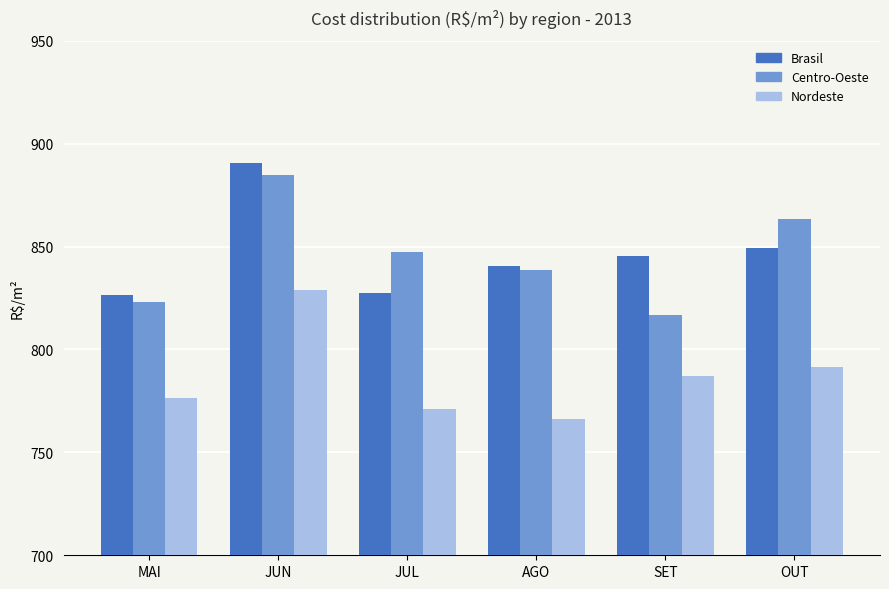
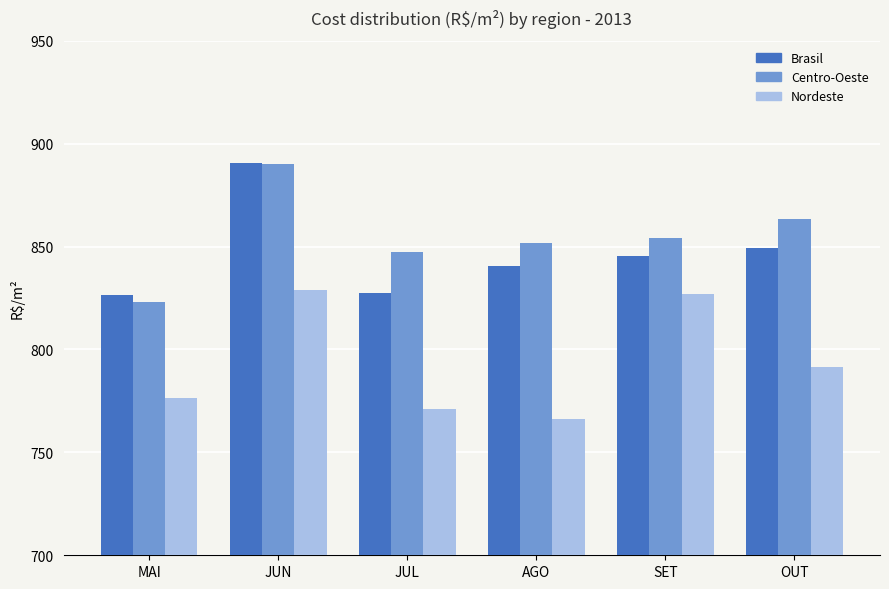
  {
    "Brasil": {
      "MAI": 826,
      "JUN": 891,
      "JUL": 828,
      "AGO": 841,
      "SET": 845,
      "OUT": 849
    },
    "Centro-Oeste": {
      "MAI": 823,
-     "JUN": 885,
+     "JUN": 890,
      "JUL": 847,
-     "AGO": 839,
-     "SET": 817,
+     "AGO": 852,
+     "SET": 854,
      "OUT": 863
    },
    "Nordeste": {
      "MAI": 776,
      "JUN": 829,
      "JUL": 771,
      "AGO": 766,
-     "SET": 787,
+     "SET": 827,
      "OUT": 791
    }
  }
